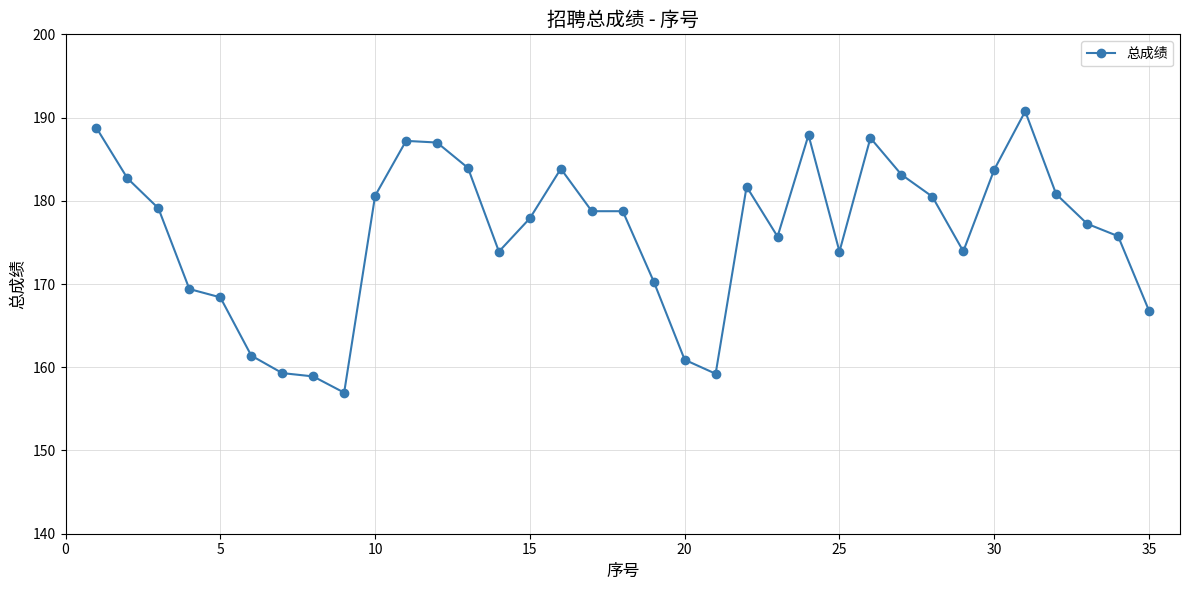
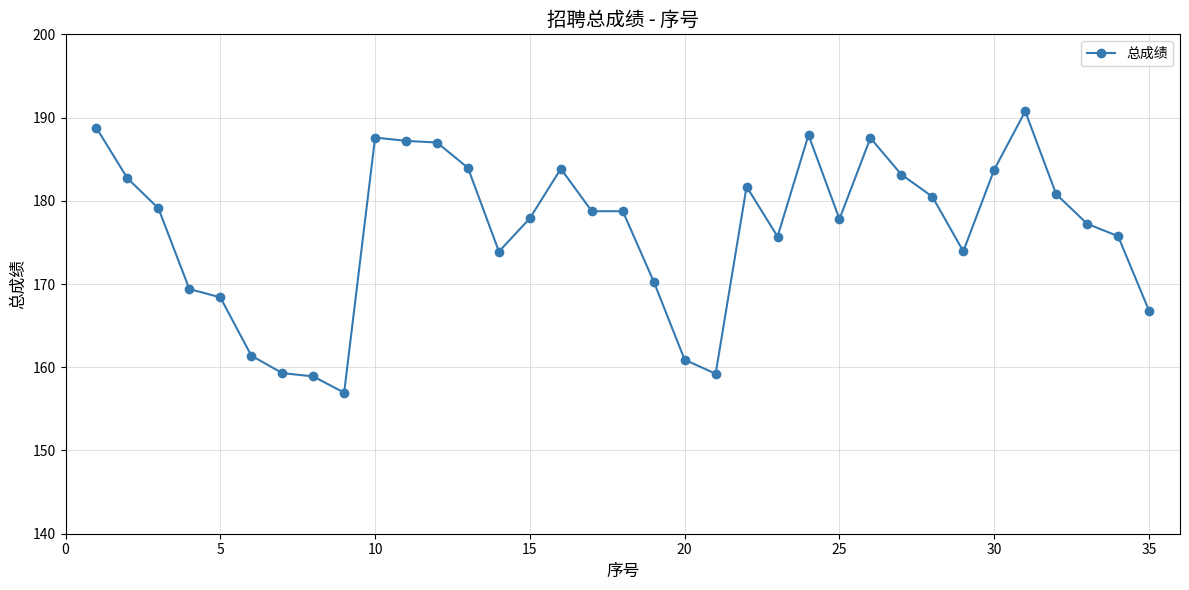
  {
    "5": 168,
-   "10": 181,
+   "10": 188,
    "15": 178,
    "20": 161,
-   "25": 174,
+   "25": 178,
    "30": 184,
    "35": 167
  }
